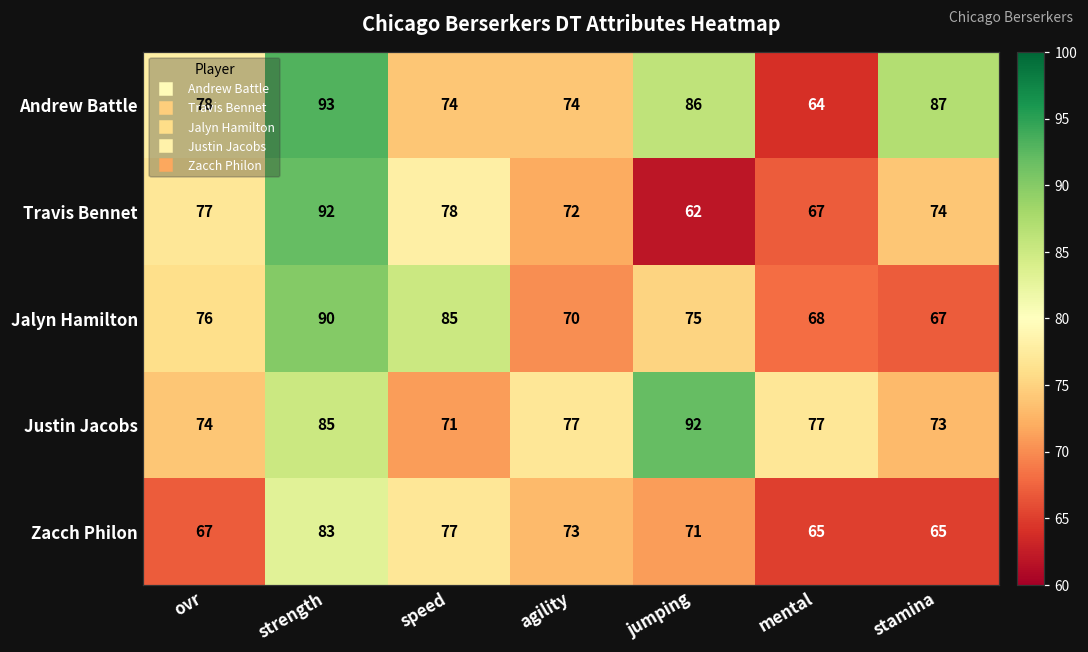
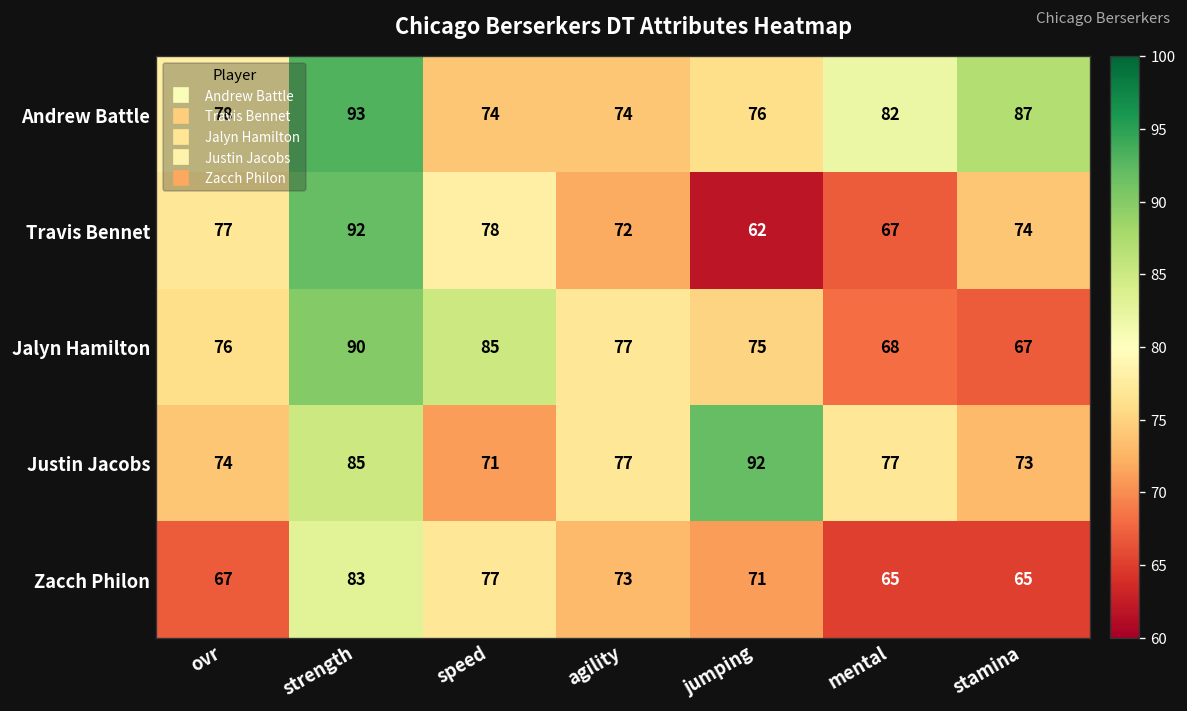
  {
    "Andrew Battle": {
      "strength": 93,
      "speed": 74,
      "agility": 74,
-     "jumping": 86,
-     "mental": 64,
+     "jumping": 76,
+     "mental": 82,
      "stamina": 87
    },
    "Travis Bennet": {
      "ovr": 77,
      "strength": 92,
      "speed": 78,
      "agility": 72,
      "jumping": 62,
      "mental": 67,
      "stamina": 74
    },
    "Jalyn Hamilton": {
      "ovr": 76,
      "strength": 90,
      "speed": 85,
-     "agility": 70,
+     "agility": 77,
      "jumping": 75,
      "mental": 68,
      "stamina": 67
    },
    "Justin Jacobs": {
      "ovr": 74,
      "strength": 85,
      "speed": 71,
      "agility": 77,
      "jumping": 92,
      "mental": 77,
      "stamina": 73
    },
    "Zacch Philon": {
      "ovr": 67,
      "strength": 83,
      "speed": 77,
      "agility": 73,
      "jumping": 71,
      "mental": 65,
      "stamina": 65
    }
  }
